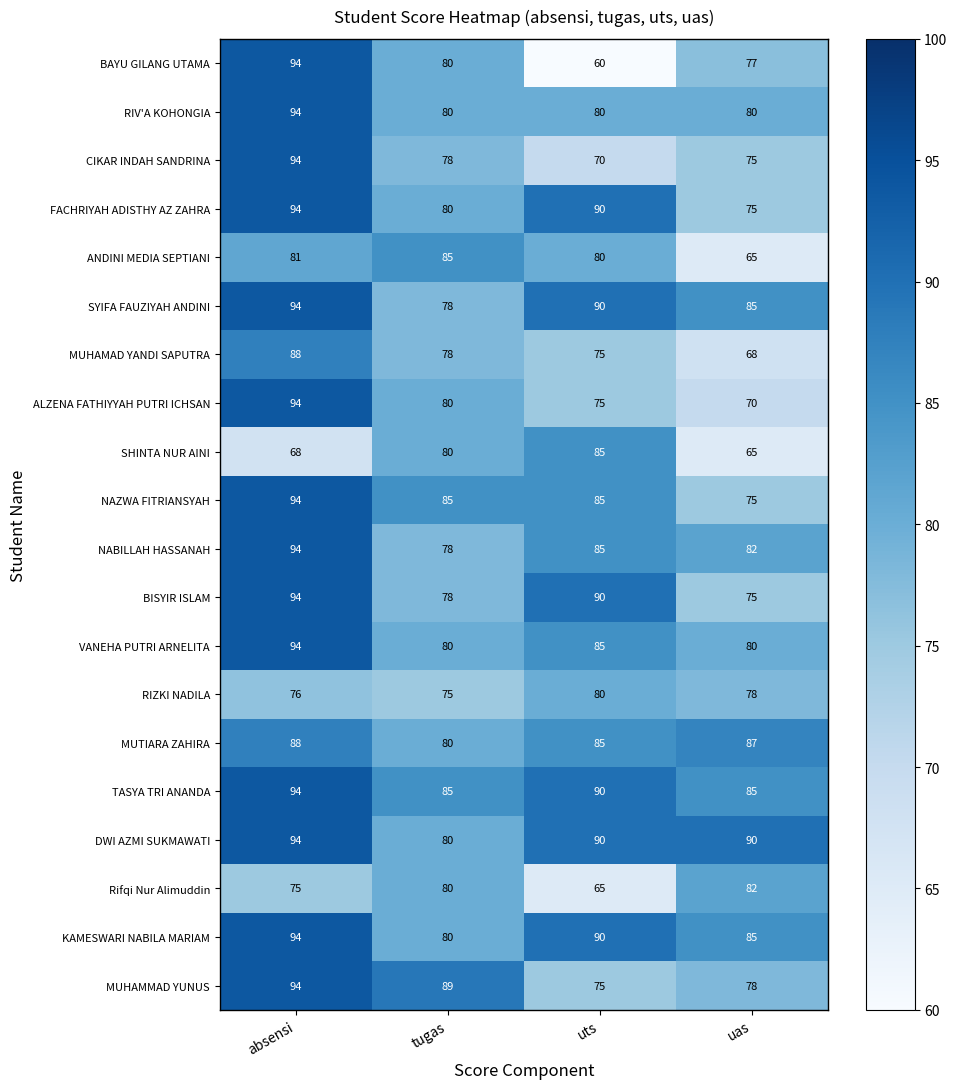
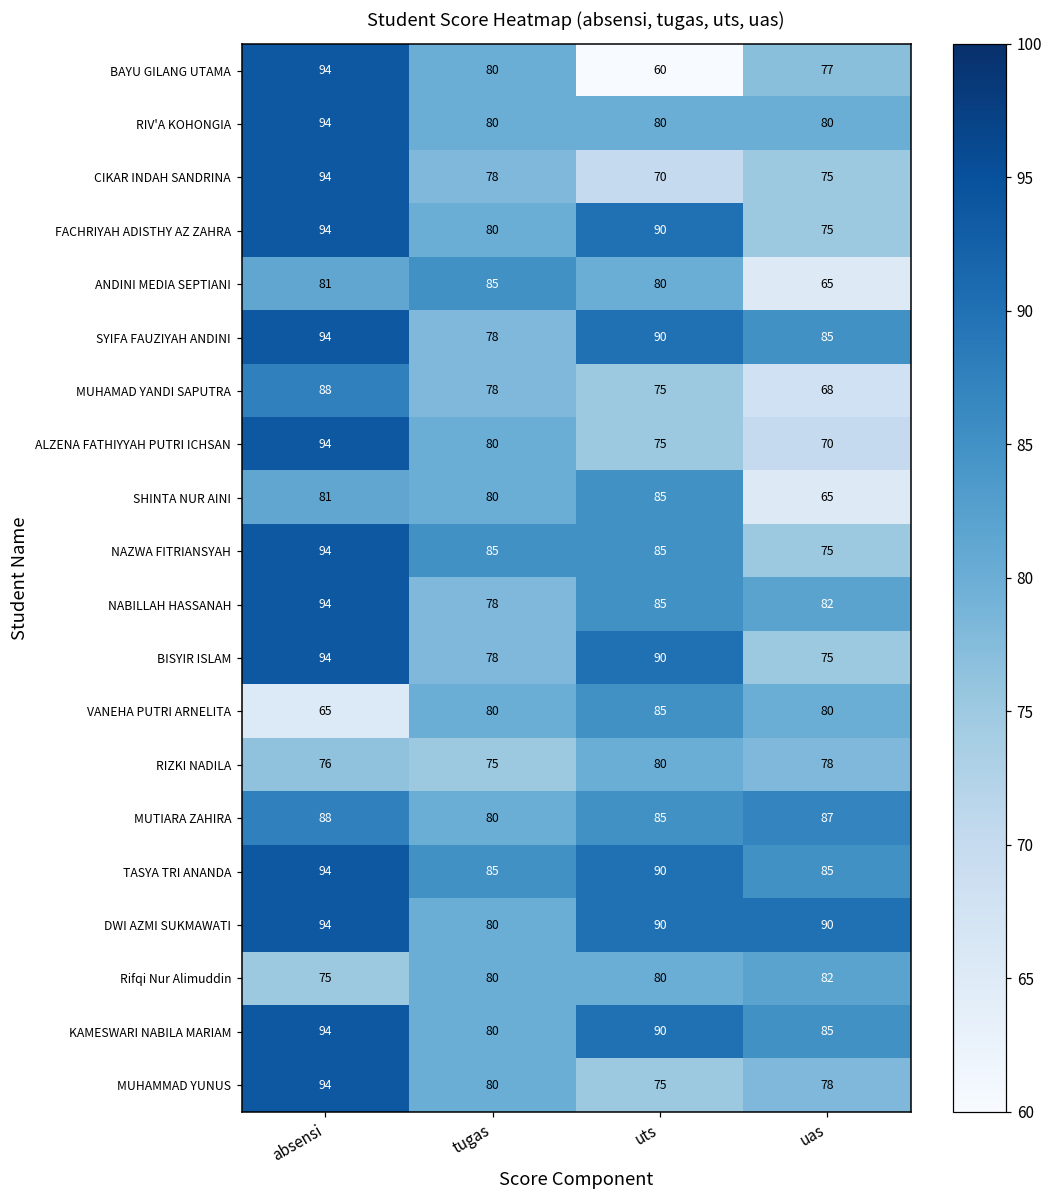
  {
    "BAYU GILANG UTAMA": {
      "absensi": 94,
      "tugas": 80,
      "uts": 60,
      "uas": 77
    },
    "RIV'A KOHONGIA": {
      "absensi": 94,
      "tugas": 80,
      "uts": 80,
      "uas": 80
    },
    "CIKAR INDAH SANDRINA": {
      "absensi": 94,
      "tugas": 78,
      "uts": 70,
      "uas": 75
    },
    "FACHRIYAH ADISTHY AZ ZAHRA": {
      "absensi": 94,
      "tugas": 80,
      "uts": 90,
      "uas": 75
    },
    "ANDINI MEDIA SEPTIANI": {
      "absensi": 81,
      "tugas": 85,
      "uts": 80,
      "uas": 65
    },
    "SYIFA FAUZIYAH ANDINI": {
      "absensi": 94,
      "tugas": 78,
      "uts": 90,
      "uas": 85
    },
    "MUHAMAD YANDI SAPUTRA": {
      "absensi": 88,
      "tugas": 78,
      "uts": 75,
      "uas": 68
    },
    "ALZENA FATHIYYAH PUTRI ICHSAN": {
      "absensi": 94,
      "tugas": 80,
      "uts": 75,
      "uas": 70
    },
    "SHINTA NUR AINI": {
-     "absensi": 68,
+     "absensi": 81,
      "tugas": 80,
      "uts": 85,
      "uas": 65
    },
    "NAZWA FITRIANSYAH": {
      "absensi": 94,
      "tugas": 85,
      "uts": 85,
      "uas": 75
    },
    "NABILLAH HASSANAH": {
      "absensi": 94,
      "tugas": 78,
      "uts": 85,
      "uas": 82
    },
    "BISYIR ISLAM": {
      "absensi": 94,
      "tugas": 78,
      "uts": 90,
      "uas": 75
    },
    "VANEHA PUTRI ARNELITA": {
-     "absensi": 94,
+     "absensi": 65,
      "tugas": 80,
      "uts": 85,
      "uas": 80
    },
    "RIZKI NADILA": {
      "absensi": 76,
      "tugas": 75,
      "uts": 80,
      "uas": 78
    },
    "MUTIARA ZAHIRA": {
      "absensi": 88,
      "tugas": 80,
      "uts": 85,
      "uas": 87
    },
    "TASYA TRI ANANDA": {
      "absensi": 94,
      "tugas": 85,
      "uts": 90,
      "uas": 85
    },
    "DWI AZMI SUKMAWATI": {
      "absensi": 94,
      "tugas": 80,
      "uts": 90,
      "uas": 90
    },
    "Rifqi Nur Alimuddin": {
      "absensi": 75,
      "tugas": 80,
-     "uts": 65,
+     "uts": 80,
      "uas": 82
    },
    "KAMESWARI NABILA MARIAM": {
      "absensi": 94,
      "tugas": 80,
      "uts": 90,
      "uas": 85
    },
    "MUHAMMAD YUNUS": {
      "absensi": 94,
-     "tugas": 89,
+     "tugas": 80,
      "uts": 75,
      "uas": 78
    }
  }
